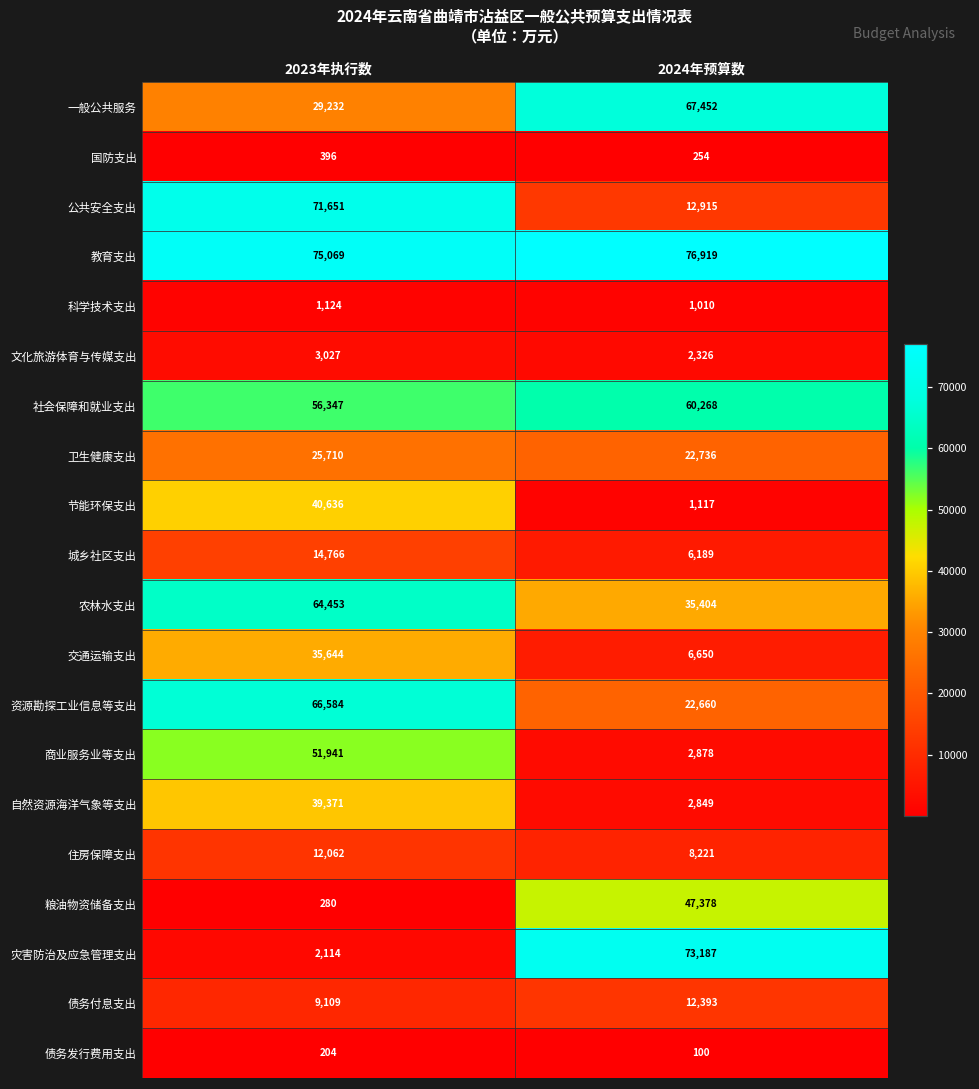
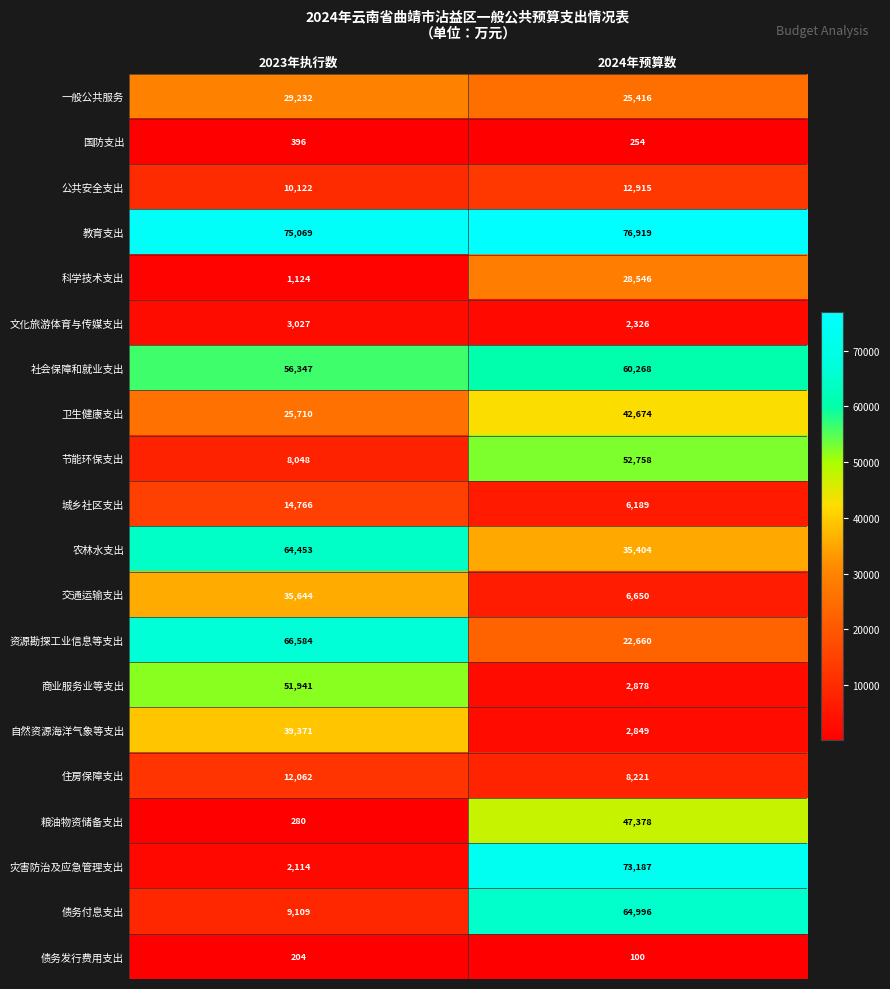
  {
    "一般公共服务": {
      "2023年执行数": "29,232",
-     "2024年预算数": "67,452"
+     "2024年预算数": "25,416"
    },
    "国防支出": {
      "2023年执行数": "396",
      "2024年预算数": "254"
    },
    "公共安全支出": {
-     "2023年执行数": "71,651",
+     "2023年执行数": "10,122",
      "2024年预算数": "12,915"
    },
    "教育支出": {
      "2023年执行数": "75,069",
      "2024年预算数": "76,919"
    },
    "科学技术支出": {
      "2023年执行数": "1,124",
-     "2024年预算数": "1,010"
+     "2024年预算数": "28,546"
    },
    "文化旅游体育与传媒支出": {
      "2023年执行数": "3,027",
      "2024年预算数": "2,326"
    },
    "社会保障和就业支出": {
      "2023年执行数": "56,347",
      "2024年预算数": "60,268"
    },
    "卫生健康支出": {
      "2023年执行数": "25,710",
-     "2024年预算数": "22,736"
+     "2024年预算数": "42,674"
    },
    "节能环保支出": {
-     "2023年执行数": "40,636",
-     "2024年预算数": "1,117"
+     "2023年执行数": "8,048",
+     "2024年预算数": "52,758"
    },
    "城乡社区支出": {
      "2023年执行数": "14,766",
      "2024年预算数": "6,189"
    },
    "农林水支出": {
      "2023年执行数": "64,453",
      "2024年预算数": "35,404"
    },
    "交通运输支出": {
      "2023年执行数": "35,644",
      "2024年预算数": "6,650"
    },
    "资源勘探工业信息等支出": {
      "2023年执行数": "66,584",
      "2024年预算数": "22,660"
    },
    "商业服务业等支出": {
      "2023年执行数": "51,941",
      "2024年预算数": "2,878"
    },
    "自然资源海洋气象等支出": {
      "2023年执行数": "39,371",
      "2024年预算数": "2,849"
    },
    "住房保障支出": {
      "2023年执行数": "12,062",
      "2024年预算数": "8,221"
    },
    "粮油物资储备支出": {
      "2023年执行数": "280",
      "2024年预算数": "47,378"
    },
    "灾害防治及应急管理支出": {
      "2023年执行数": "2,114",
      "2024年预算数": "73,187"
    },
    "债务付息支出": {
      "2023年执行数": "9,109",
-     "2024年预算数": "12,393"
+     "2024年预算数": "64,996"
    },
    "债务发行费用支出": {
      "2023年执行数": "204",
      "2024年预算数": "100"
    }
  }
